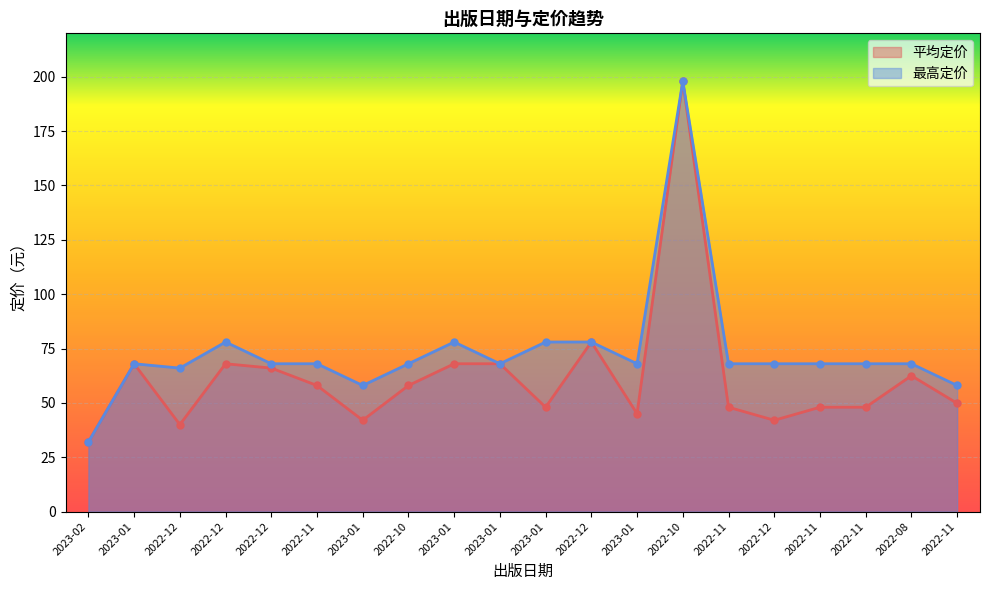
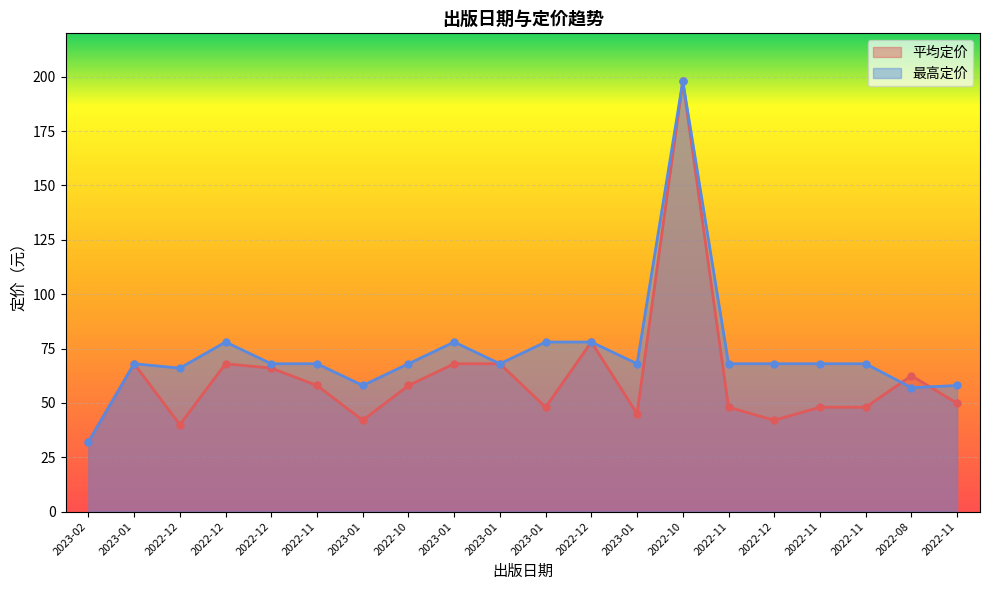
  {
    "平均定价": {
      "2022-08": 63
    },
    "最高定价": {
-     "2022-08": 68
+     "2022-08": 57
    }
  }
